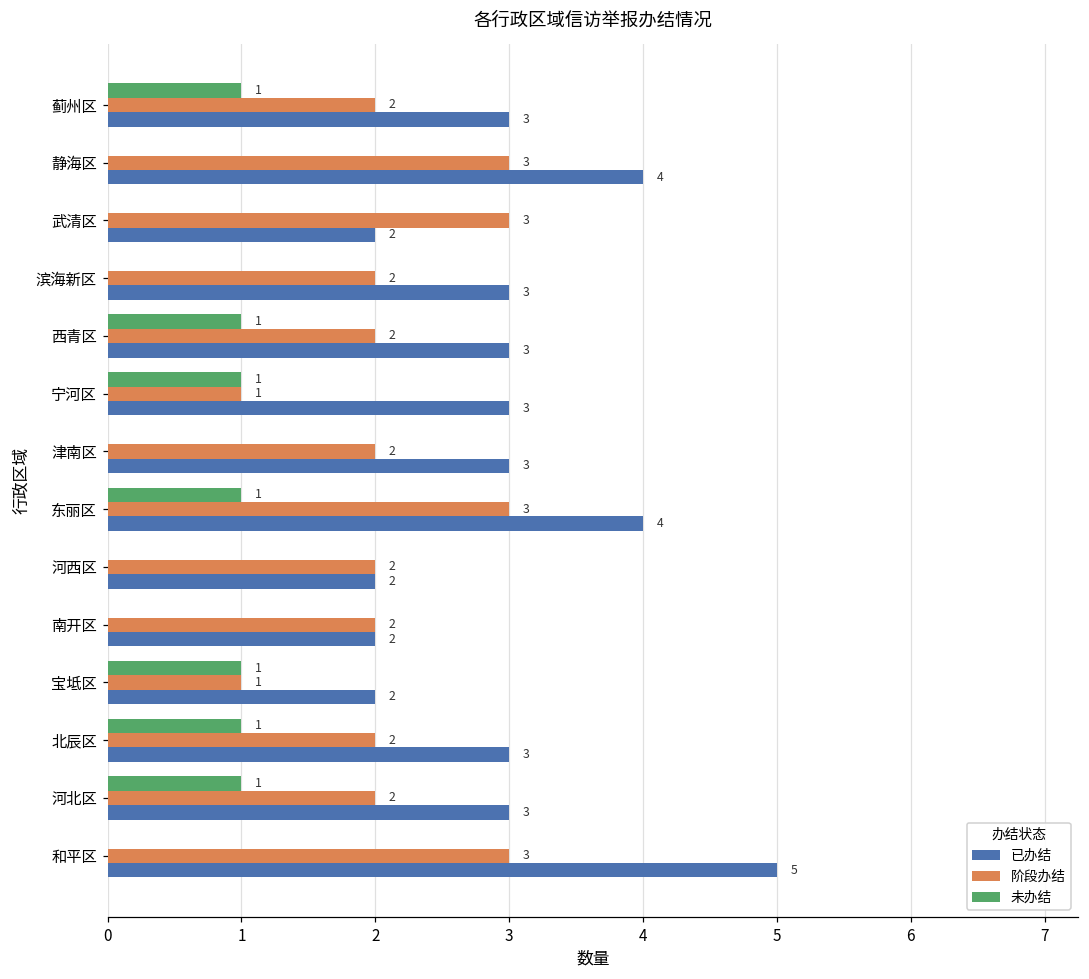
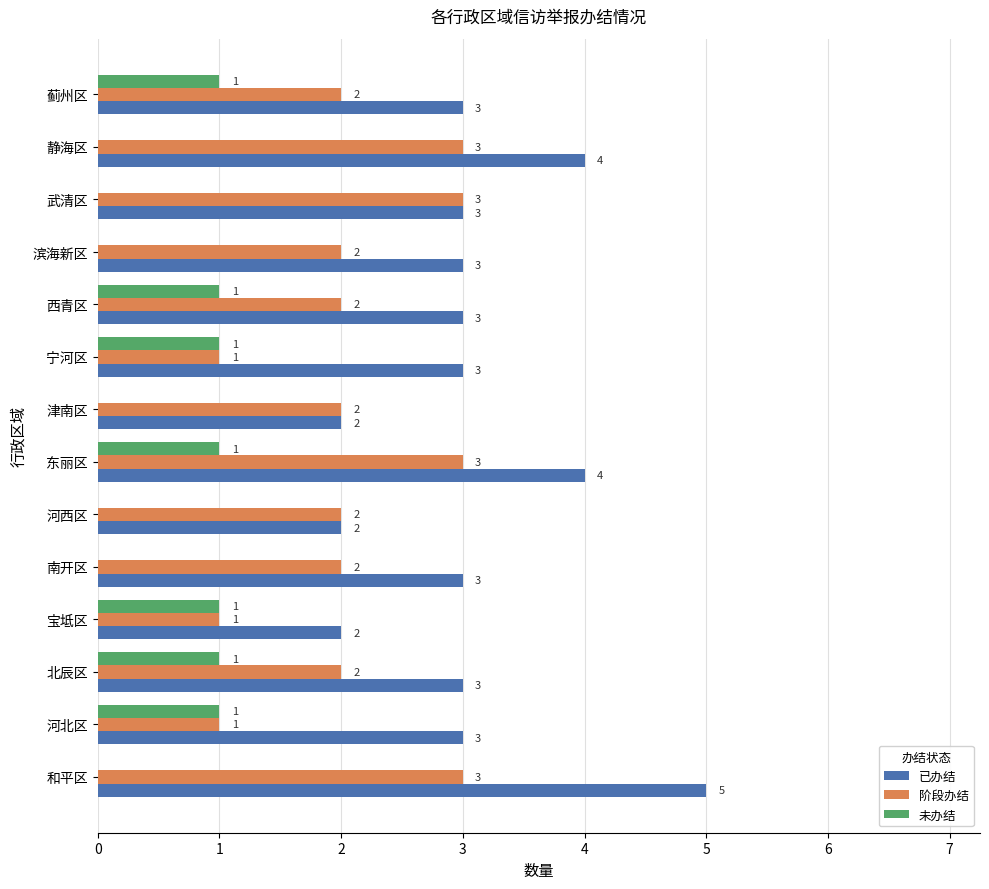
  {
    "已办结": {
      "蓟州区": 3,
      "静海区": 4,
-     "武清区": 2,
+     "武清区": 3,
      "滨海新区": 3,
      "西青区": 3,
      "宁河区": 3,
-     "津南区": 3,
+     "津南区": 2,
      "东丽区": 4,
      "河西区": 2,
-     "南开区": 2,
+     "南开区": 3,
      "宝坻区": 2,
      "北辰区": 3,
      "河北区": 3,
      "和平区": 5
    },
    "阶段办结": {
      "蓟州区": 2,
      "静海区": 3,
      "武清区": 3,
      "滨海新区": 2,
      "西青区": 2,
      "宁河区": 1,
      "津南区": 2,
      "东丽区": 3,
      "河西区": 2,
      "南开区": 2,
      "宝坻区": 1,
      "北辰区": 2,
-     "河北区": 2,
+     "河北区": 1,
      "和平区": 3
    },
    "未办结": {
      "蓟州区": 1,
      "西青区": 1,
      "宁河区": 1,
      "东丽区": 1,
      "宝坻区": 1,
      "北辰区": 1,
      "河北区": 1
    }
  }
